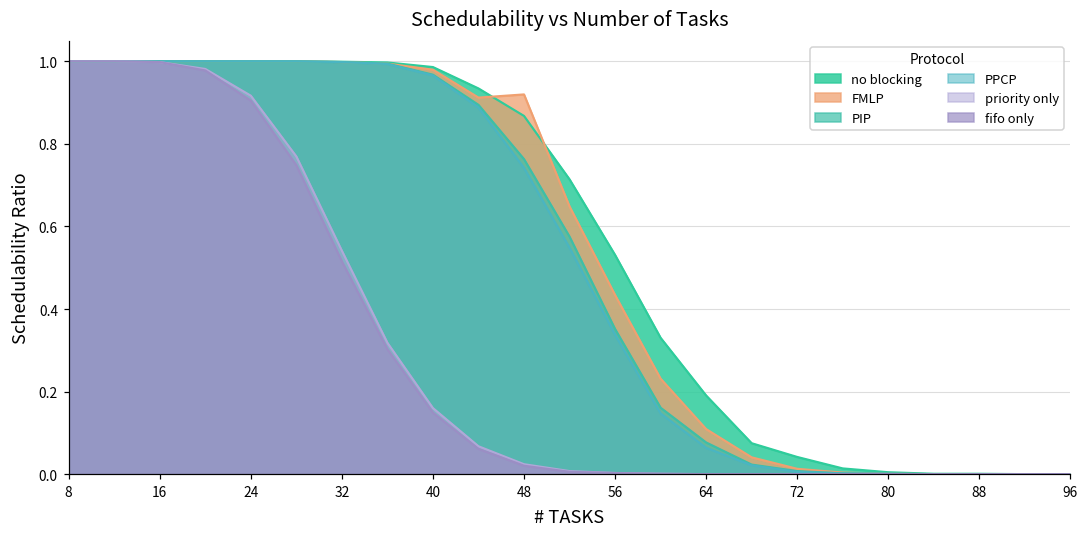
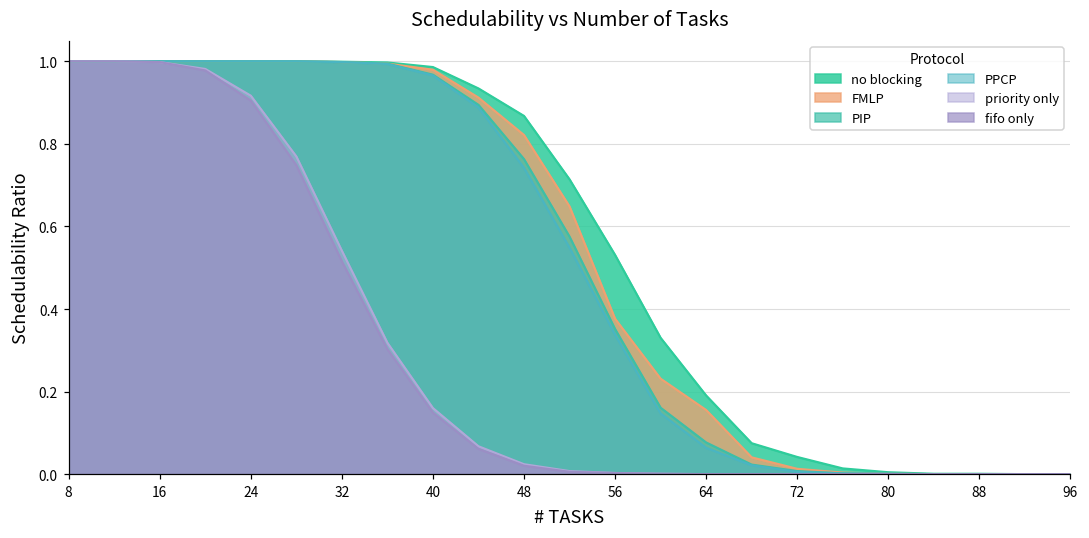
  {
    "FMLP": {
-     "48": 0.92,
-     "56": 0.43,
-     "64": 0.11
+     "48": 0.82,
+     "56": 0.38,
+     "64": 0.16
    }
  }
